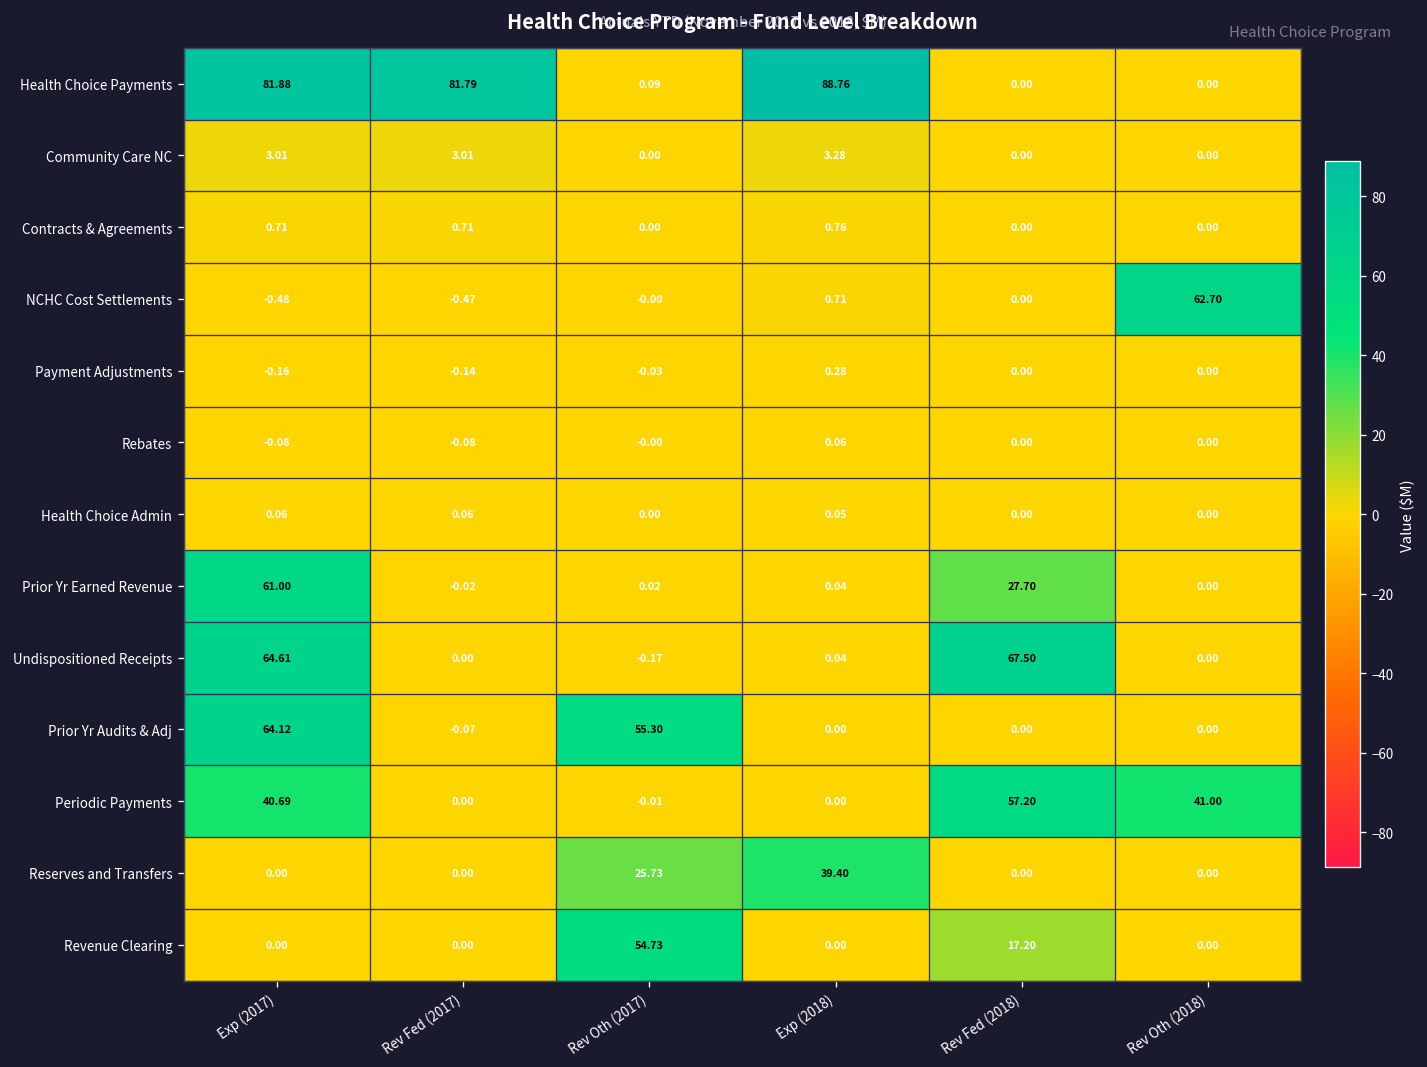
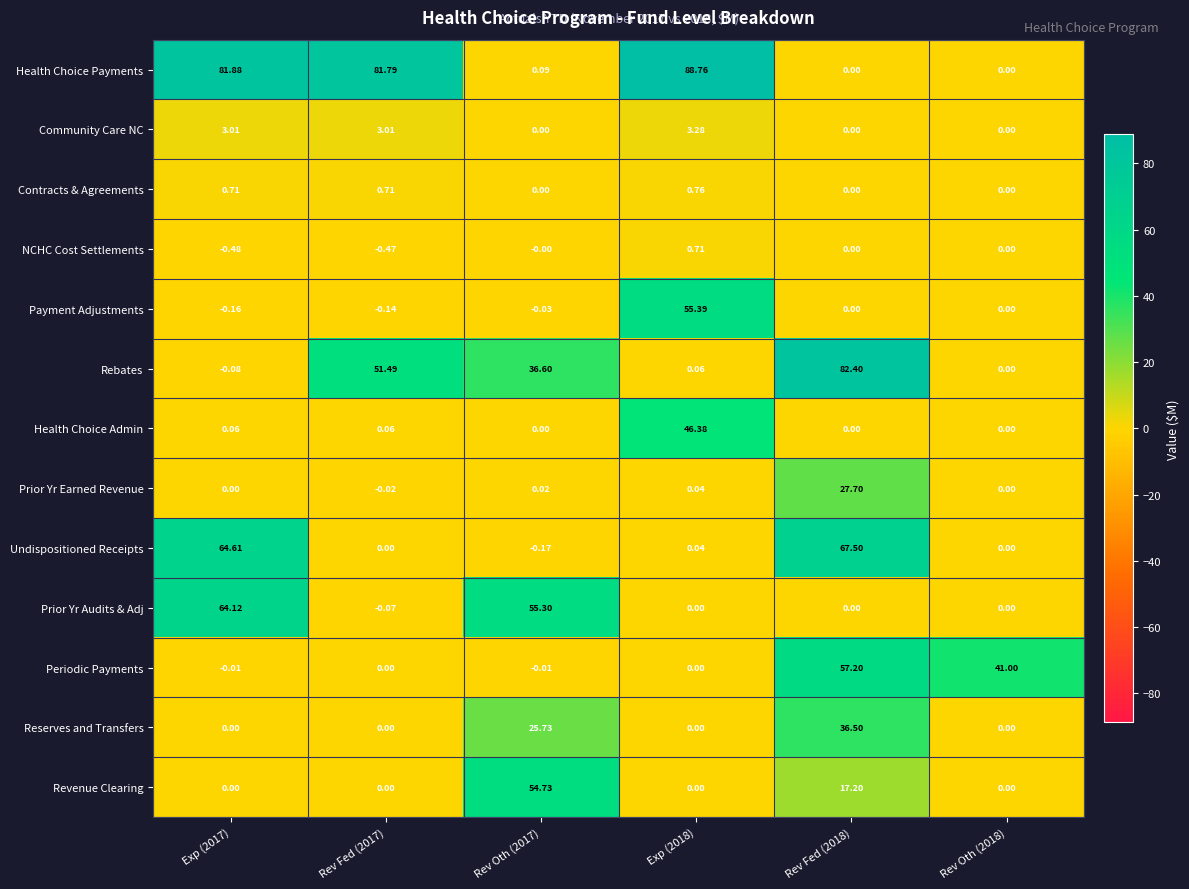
  {
    "Health Choice Payments": {
      "Exp (2017)": 81.88,
      "Rev Fed (2017)": 81.79,
      "Rev Oth (2017)": 0.09,
      "Exp (2018)": 88.76,
      "Rev Fed (2018)": 0.00,
      "Rev Oth (2018)": 0.00
    },
    "Community Care NC": {
      "Exp (2017)": 3.01,
      "Rev Fed (2017)": 3.01,
      "Rev Oth (2017)": 0.00,
      "Exp (2018)": 3.28,
      "Rev Fed (2018)": 0.00,
      "Rev Oth (2018)": 0.00
    },
    "Contracts & Agreements": {
      "Exp (2017)": 0.71,
      "Rev Fed (2017)": 0.71,
      "Rev Oth (2017)": 0.00,
      "Exp (2018)": 0.76,
      "Rev Fed (2018)": 0.00,
      "Rev Oth (2018)": 0.00
    },
    "NCHC Cost Settlements": {
      "Exp (2017)": -0.48,
      "Rev Fed (2017)": -0.47,
      "Rev Oth (2017)": -0.00,
      "Exp (2018)": 0.71,
      "Rev Fed (2018)": 0.00,
-     "Rev Oth (2018)": 62.70
+     "Rev Oth (2018)": 0.00
    },
    "Payment Adjustments": {
      "Exp (2017)": -0.16,
      "Rev Fed (2017)": -0.14,
      "Rev Oth (2017)": -0.03,
-     "Exp (2018)": 0.28,
+     "Exp (2018)": 55.39,
      "Rev Fed (2018)": 0.00,
      "Rev Oth (2018)": 0.00
    },
    "Rebates": {
      "Exp (2017)": -0.08,
-     "Rev Fed (2017)": -0.08,
-     "Rev Oth (2017)": -0.00,
+     "Rev Fed (2017)": 51.49,
+     "Rev Oth (2017)": 36.60,
      "Exp (2018)": 0.06,
-     "Rev Fed (2018)": 0.00,
+     "Rev Fed (2018)": 82.40,
      "Rev Oth (2018)": 0.00
    },
    "Health Choice Admin": {
      "Exp (2017)": 0.06,
      "Rev Fed (2017)": 0.06,
      "Rev Oth (2017)": 0.00,
-     "Exp (2018)": 0.05,
+     "Exp (2018)": 46.38,
      "Rev Fed (2018)": 0.00,
      "Rev Oth (2018)": 0.00
    },
    "Prior Yr Earned Revenue": {
-     "Exp (2017)": 61.00,
+     "Exp (2017)": 0.00,
      "Rev Fed (2017)": -0.02,
      "Rev Oth (2017)": 0.02,
      "Exp (2018)": 0.04,
      "Rev Fed (2018)": 27.70,
      "Rev Oth (2018)": 0.00
    },
    "Undispositioned Receipts": {
      "Exp (2017)": 64.61,
      "Rev Fed (2017)": 0.00,
      "Rev Oth (2017)": -0.17,
      "Exp (2018)": 0.04,
      "Rev Fed (2018)": 67.50,
      "Rev Oth (2018)": 0.00
    },
    "Prior Yr Audits & Adj": {
      "Exp (2017)": 64.12,
      "Rev Fed (2017)": -0.07,
      "Rev Oth (2017)": 55.30,
      "Exp (2018)": 0.00,
      "Rev Fed (2018)": 0.00,
      "Rev Oth (2018)": 0.00
    },
    "Periodic Payments": {
-     "Exp (2017)": 40.69,
+     "Exp (2017)": -0.01,
      "Rev Fed (2017)": 0.00,
      "Rev Oth (2017)": -0.01,
      "Exp (2018)": 0.00,
      "Rev Fed (2018)": 57.20,
      "Rev Oth (2018)": 41.00
    },
    "Reserves and Transfers": {
      "Exp (2017)": 0.00,
      "Rev Fed (2017)": 0.00,
      "Rev Oth (2017)": 25.73,
-     "Exp (2018)": 39.40,
-     "Rev Fed (2018)": 0.00,
+     "Exp (2018)": 0.00,
+     "Rev Fed (2018)": 36.50,
      "Rev Oth (2018)": 0.00
    },
    "Revenue Clearing": {
      "Exp (2017)": 0.00,
      "Rev Fed (2017)": 0.00,
      "Rev Oth (2017)": 54.73,
      "Exp (2018)": 0.00,
      "Rev Fed (2018)": 17.20,
      "Rev Oth (2018)": 0.00
    }
  }
